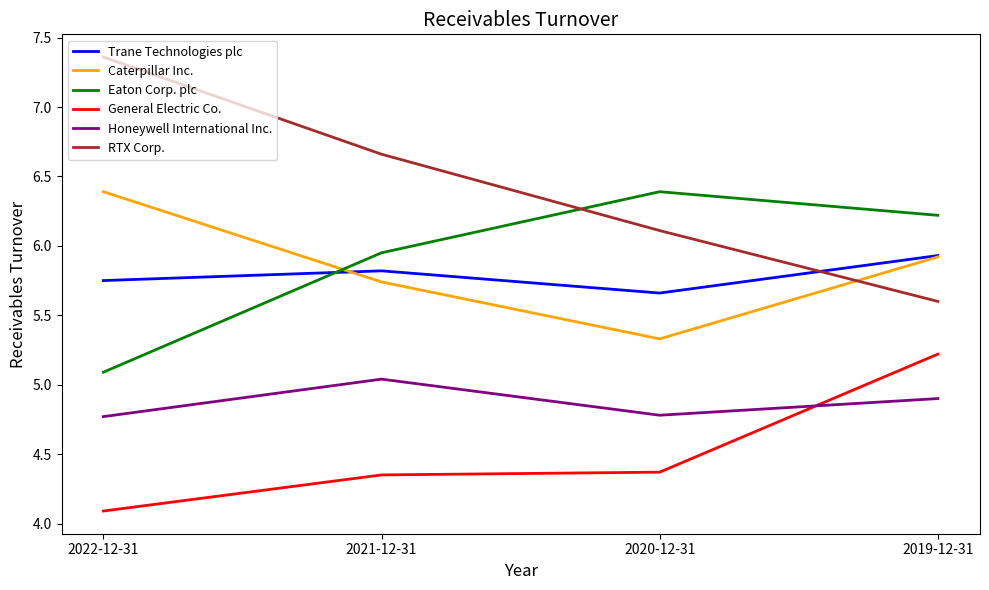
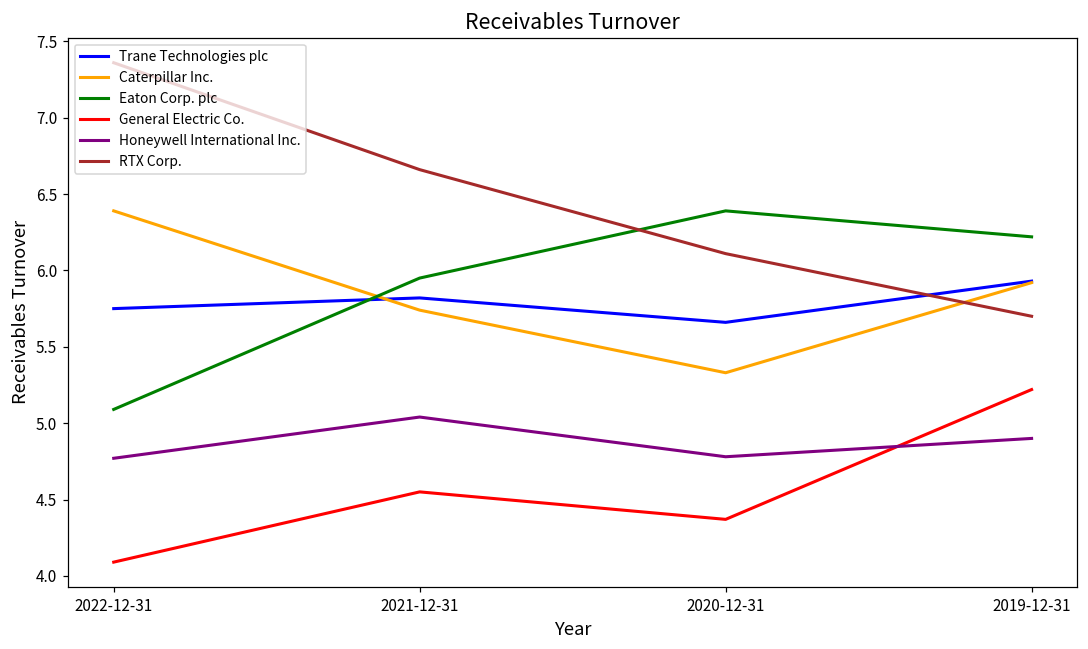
  {
    "Trane Technologies plc": {
      "2022-12-31": 5.75,
      "2021-12-31": 5.82,
      "2020-12-31": 5.66
    },
    "Caterpillar Inc.": {
      "2022-12-31": 6.39,
      "2021-12-31": 5.74,
      "2020-12-31": 5.33
    },
    "Eaton Corp. plc": {
      "2022-12-31": 5.09,
      "2021-12-31": 5.95,
      "2020-12-31": 6.39,
      "2019-12-31": 6.22
    },
    "General Electric Co.": {
      "2022-12-31": 4.09,
-     "2021-12-31": 4.35,
+     "2021-12-31": 4.55,
      "2020-12-31": 4.37,
      "2019-12-31": 5.22
    },
    "Honeywell International Inc.": {
      "2022-12-31": 4.77,
      "2021-12-31": 5.04,
      "2020-12-31": 4.78,
      "2019-12-31": 4.90
    },
    "RTX Corp.": {
      "2021-12-31": 6.66,
      "2020-12-31": 6.1,
-     "2019-12-31": 5.6
+     "2019-12-31": 5.7
    }
  }
